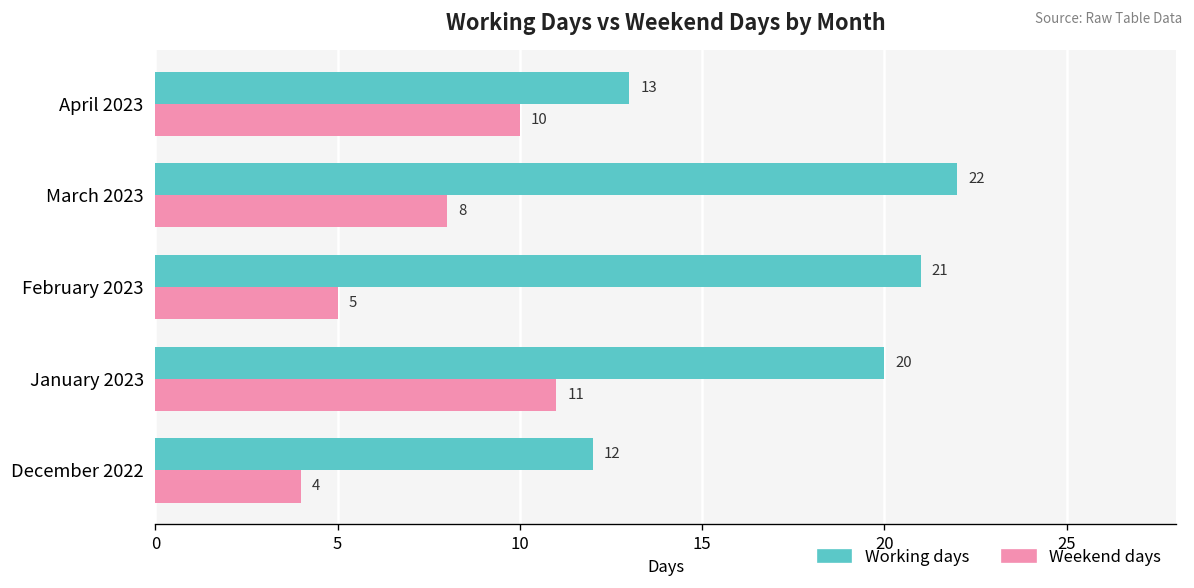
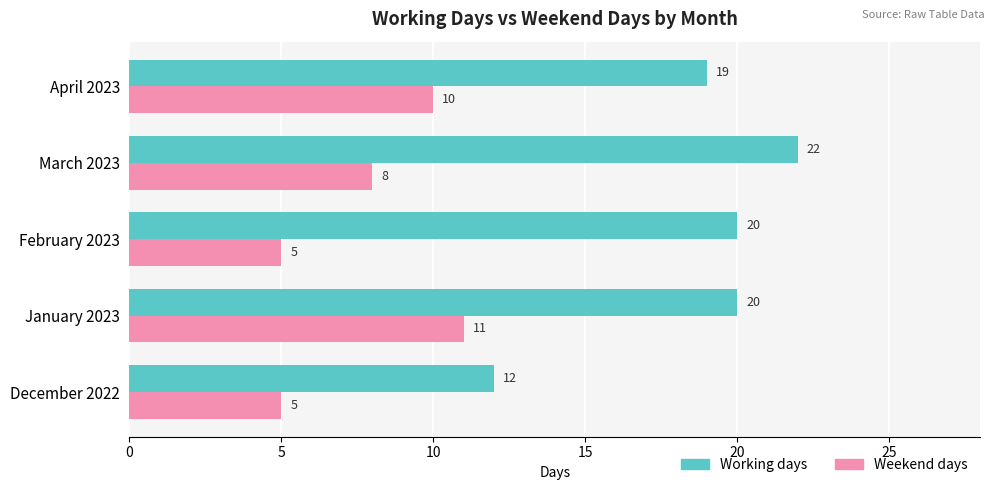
  {
    "Working days": {
-     "April 2023": 13,
+     "April 2023": 19,
      "March 2023": 22,
-     "February 2023": 21,
+     "February 2023": 20,
      "January 2023": 20,
      "December 2022": 12
    },
    "Weekend days": {
      "April 2023": 10,
      "March 2023": 8,
      "February 2023": 5,
      "January 2023": 11,
-     "December 2022": 4
+     "December 2022": 5
    }
  }
